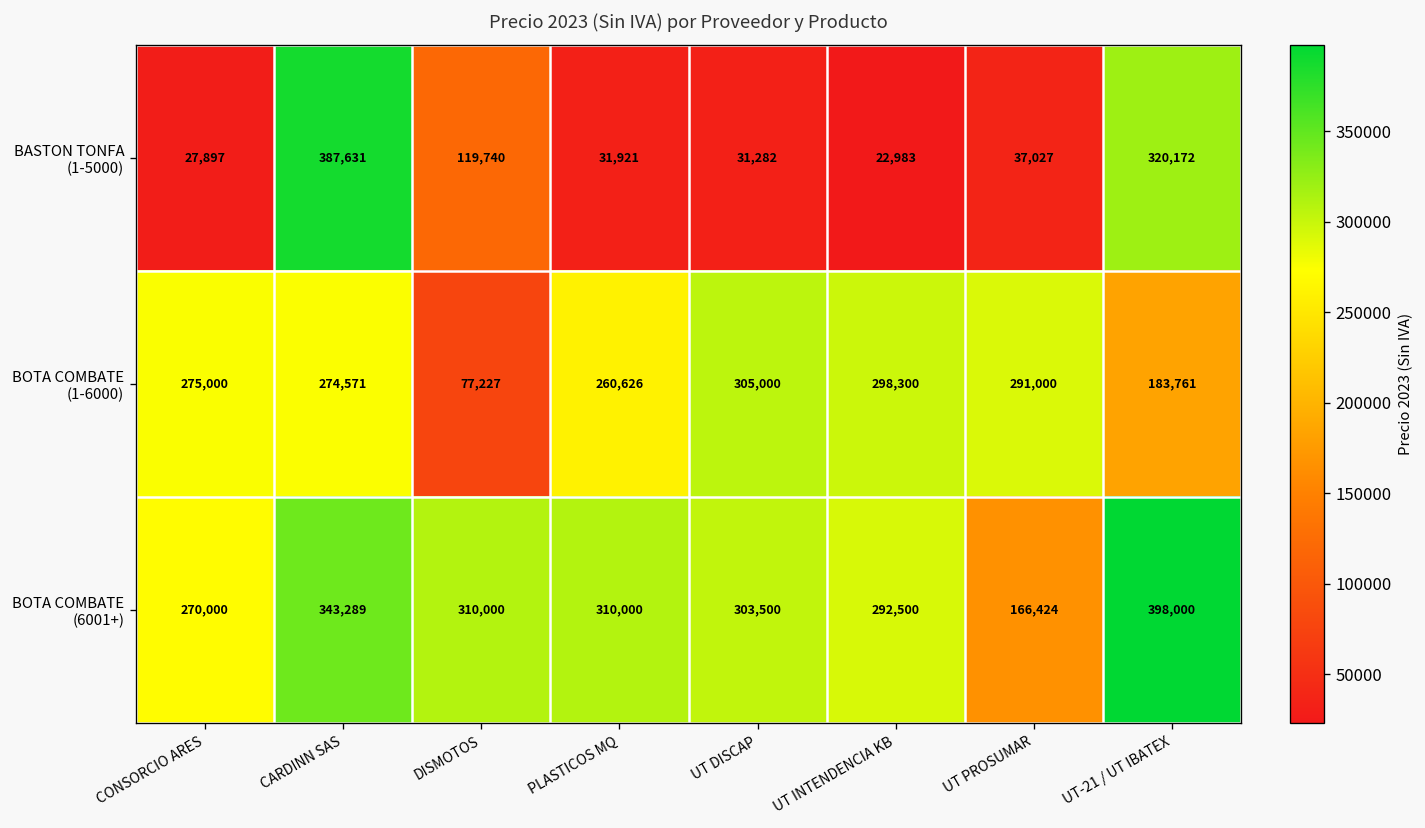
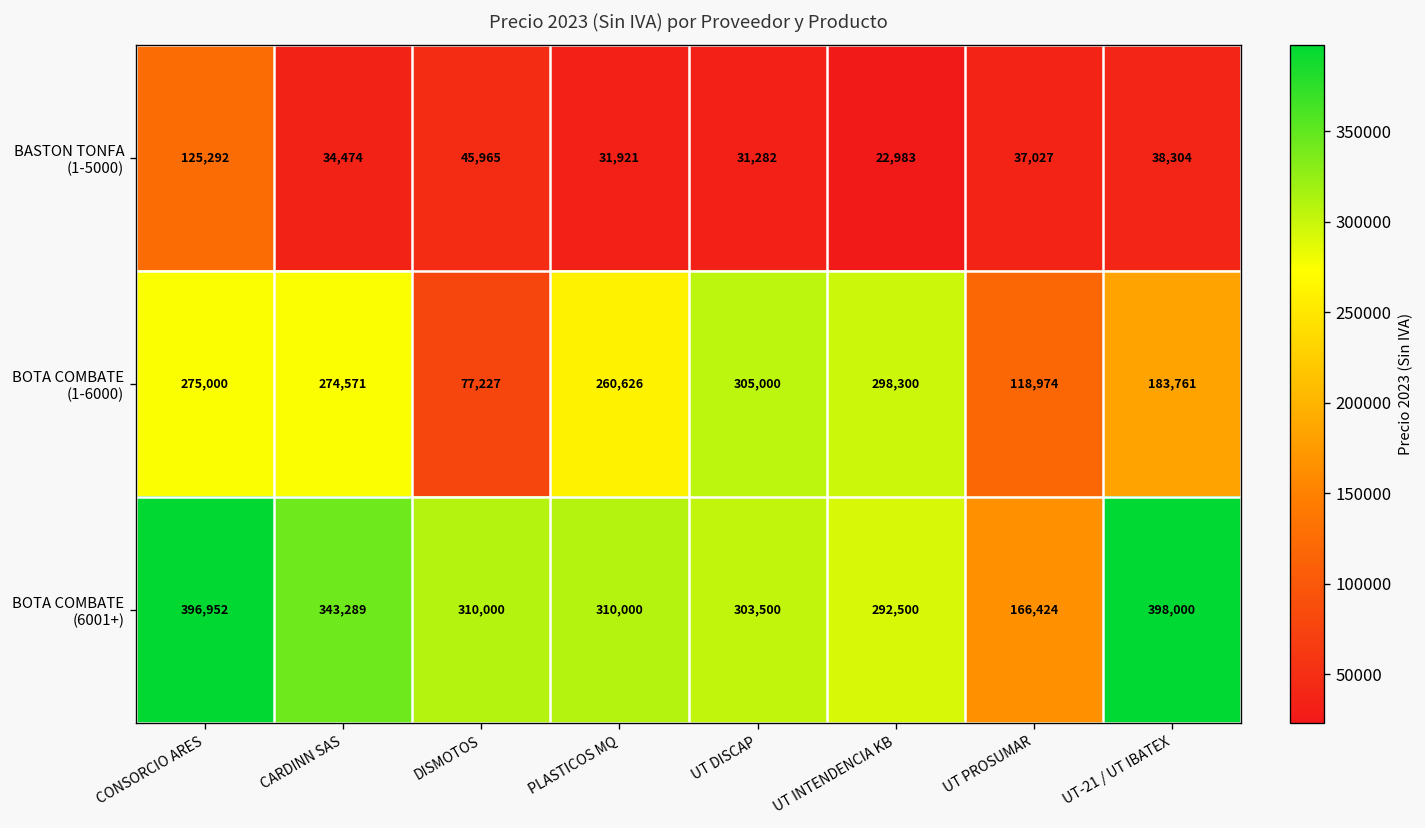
  {
    "BASTON TONFA (1-5000)": {
-     "CONSORCIO ARES": "27,897",
-     "CARDINN SAS": "387,631",
-     "DISMOTOS": "119,740",
+     "CONSORCIO ARES": "125,292",
+     "CARDINN SAS": "34,474",
+     "DISMOTOS": "45,965",
      "PLASTICOS MQ": "31,921",
      "UT DISCAP": "31,282",
      "UT INTENDENCIA KB": "22,983",
      "UT PROSUMAR": "37,027",
-     "UT-21 / UT IBATEX": "320,172"
+     "UT-21 / UT IBATEX": "38,304"
    },
    "BOTA COMBATE (1-6000)": {
      "CONSORCIO ARES": "275,000",
      "CARDINN SAS": "274,571",
      "DISMOTOS": "77,227",
      "PLASTICOS MQ": "260,626",
      "UT DISCAP": "305,000",
      "UT INTENDENCIA KB": "298,300",
-     "UT PROSUMAR": "291,000",
+     "UT PROSUMAR": "118,974",
      "UT-21 / UT IBATEX": "183,761"
    },
    "BOTA COMBATE (6001+)": {
-     "CONSORCIO ARES": "270,000",
+     "CONSORCIO ARES": "396,952",
      "CARDINN SAS": "343,289",
      "DISMOTOS": "310,000",
      "PLASTICOS MQ": "310,000",
      "UT DISCAP": "303,500",
      "UT INTENDENCIA KB": "292,500",
      "UT PROSUMAR": "166,424",
      "UT-21 / UT IBATEX": "398,000"
    }
  }
